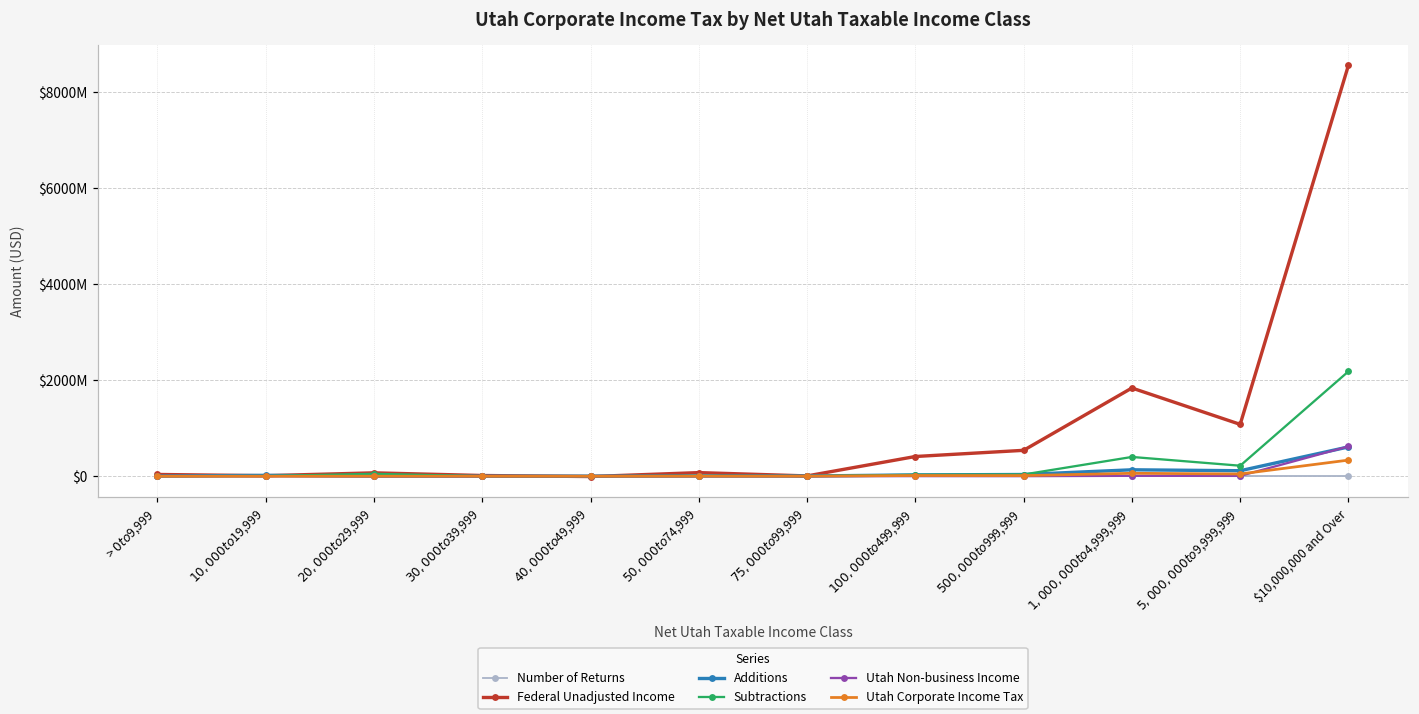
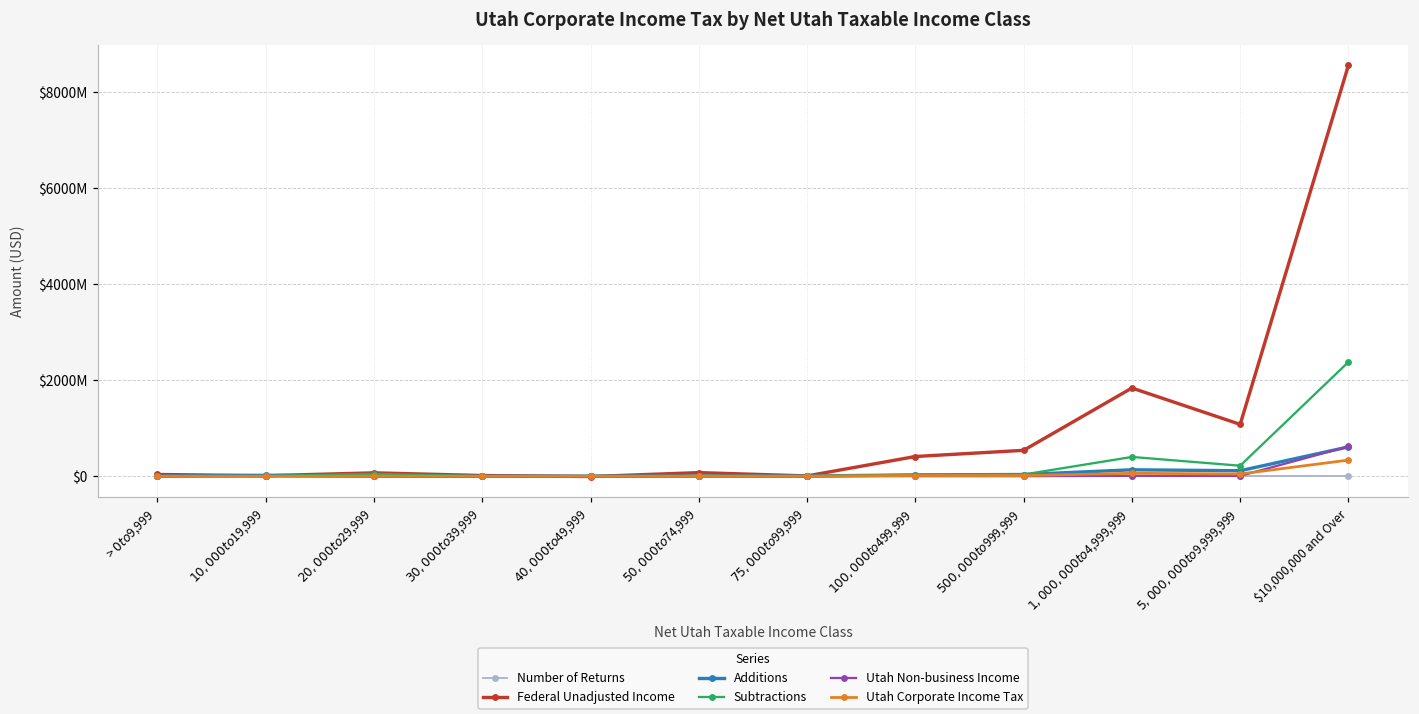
  {
    "Number of Returns": {
      "$10,000,000 and Over": "$0"
    },
    "Federal Unadjusted Income": {
      "$10,000,000 and Over": "$8600000000"
    },
    "Subtractions": {
-     "$10,000,000 and Over": "$2200000000"
+     "$10,000,000 and Over": "$2400000000"
    },
    "Utah Corporate Income Tax": {
      "$10,000,000 and Over": "$300000000"
    }
  }
